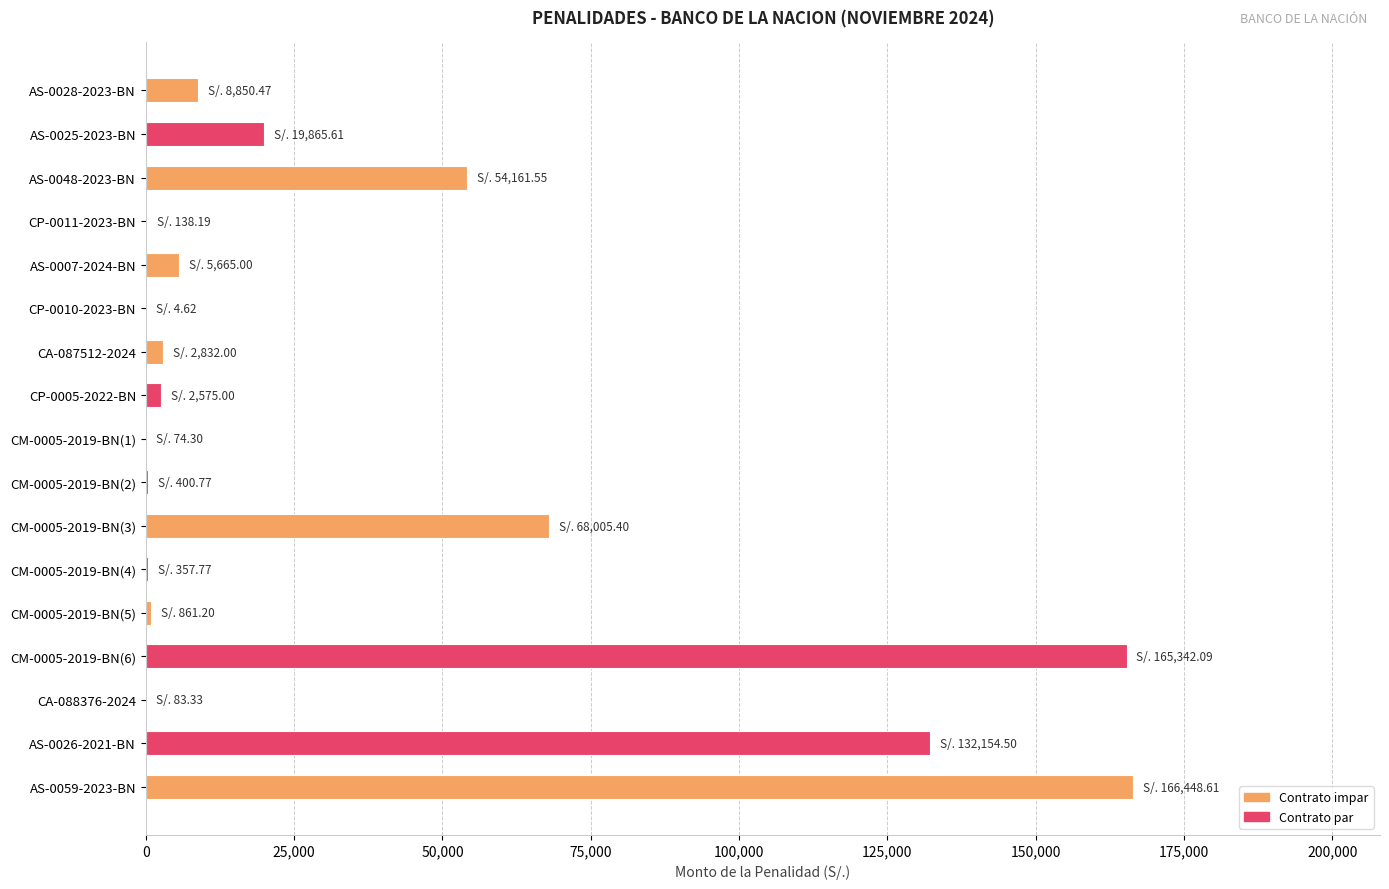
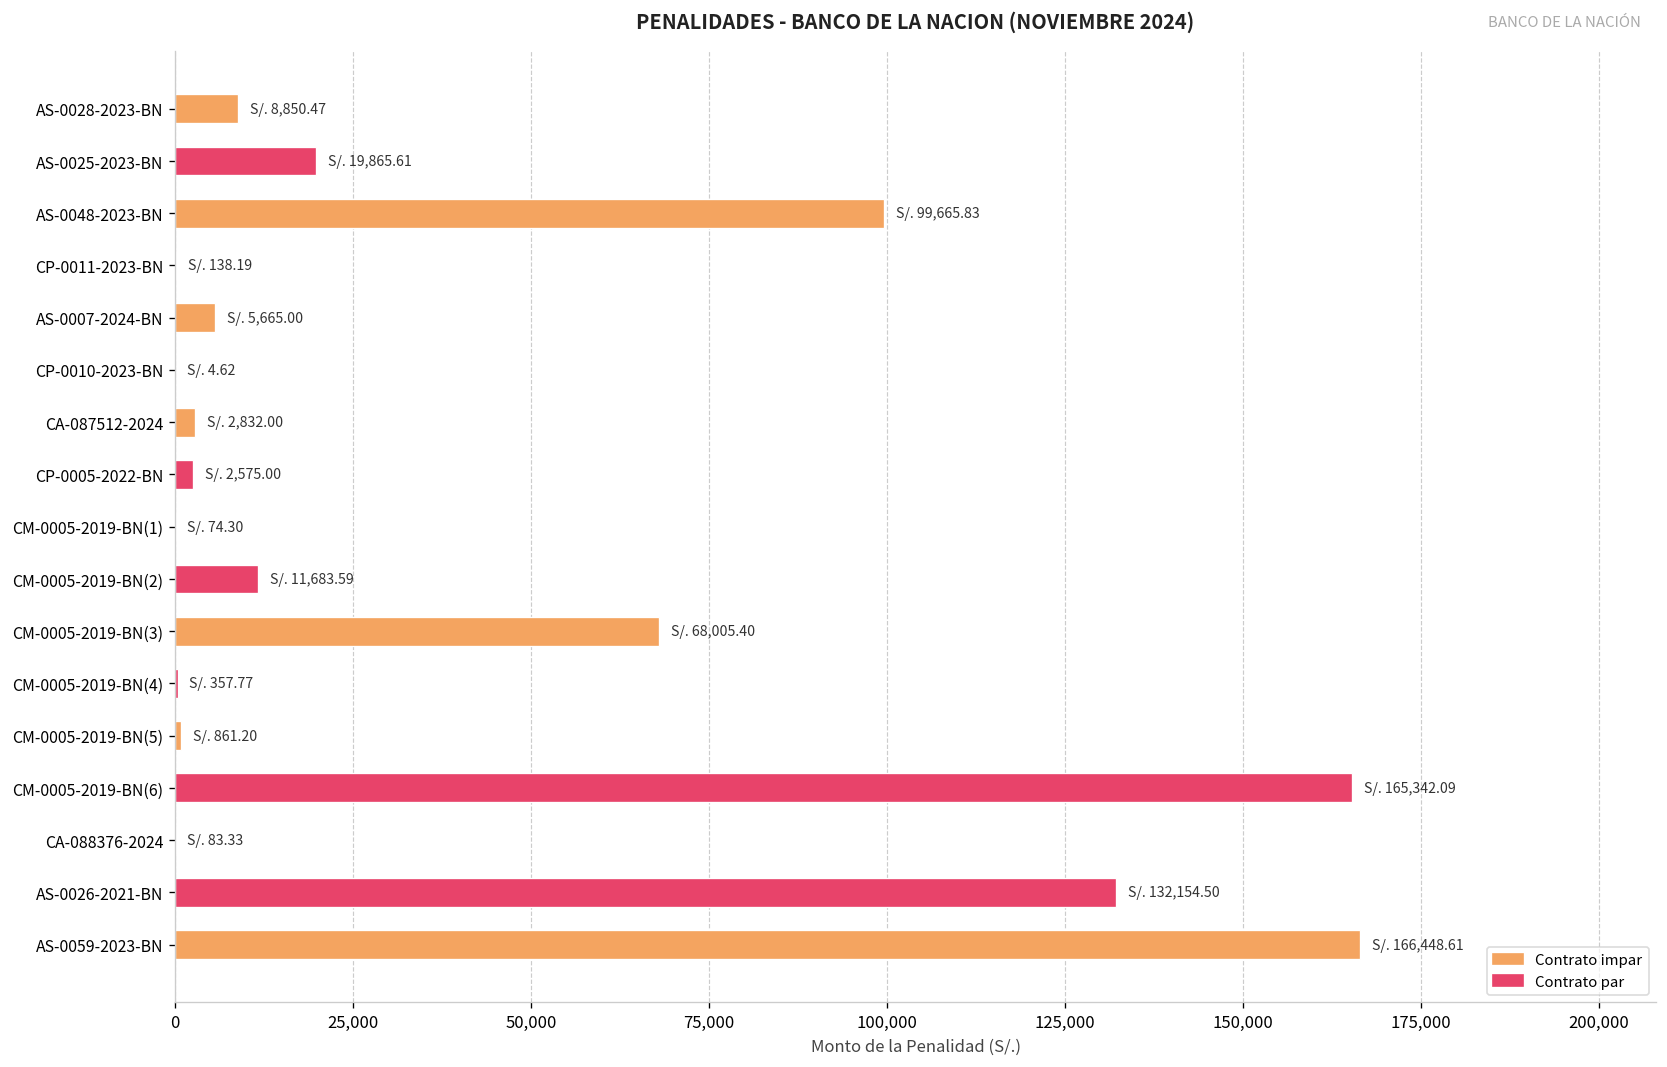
  {
    "AS-0028-2023-BN": "8,850.47",
    "AS-0025-2023-BN": "19,865.61",
-   "AS-0048-2023-BN": "54,161.55",
+   "AS-0048-2023-BN": "99,665.83",
    "CP-0011-2023-BN": "138.19",
    "AS-0007-2024-BN": "5,665.00",
    "CP-0010-2023-BN": "4.62",
    "CA-087512-2024": "2,832.00",
    "CP-0005-2022-BN": "2,575.00",
    "CM-0005-2019-BN(1)": "74.30",
-   "CM-0005-2019-BN(2)": "400.77",
+   "CM-0005-2019-BN(2)": "11,683.59",
    "CM-0005-2019-BN(3)": "68,005.40",
    "CM-0005-2019-BN(4)": "357.77",
    "CM-0005-2019-BN(5)": "861.20",
    "CM-0005-2019-BN(6)": "165,342.09",
    "CA-088376-2024": "83.33",
    "AS-0026-2021-BN": "132,154.50",
    "AS-0059-2023-BN": "166,448.61"
  }
